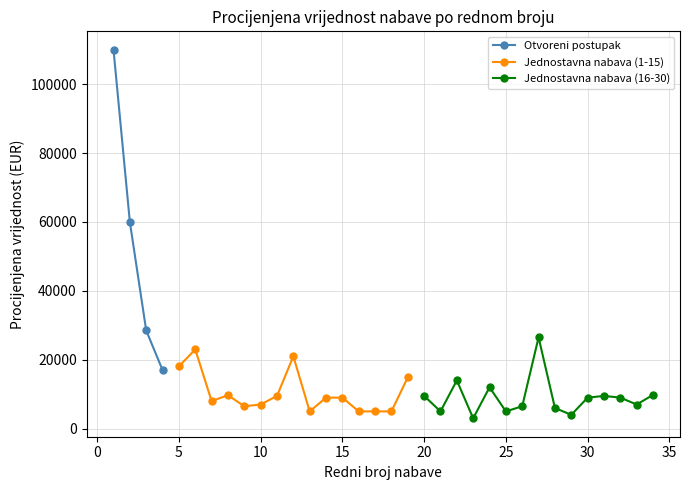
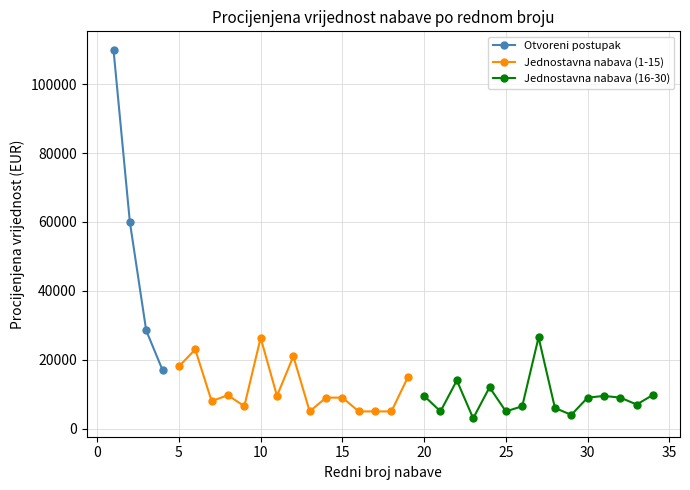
  {
    "Jednostavna nabava (1-15)": {
      "5": 18000,
-     "10": 7000,
+     "10": 26000,
      "15": 9000
    },
    "Jednostavna nabava (16-30)": {
      "20": 10000,
      "25": 5000,
      "30": 9000
    }
  }
